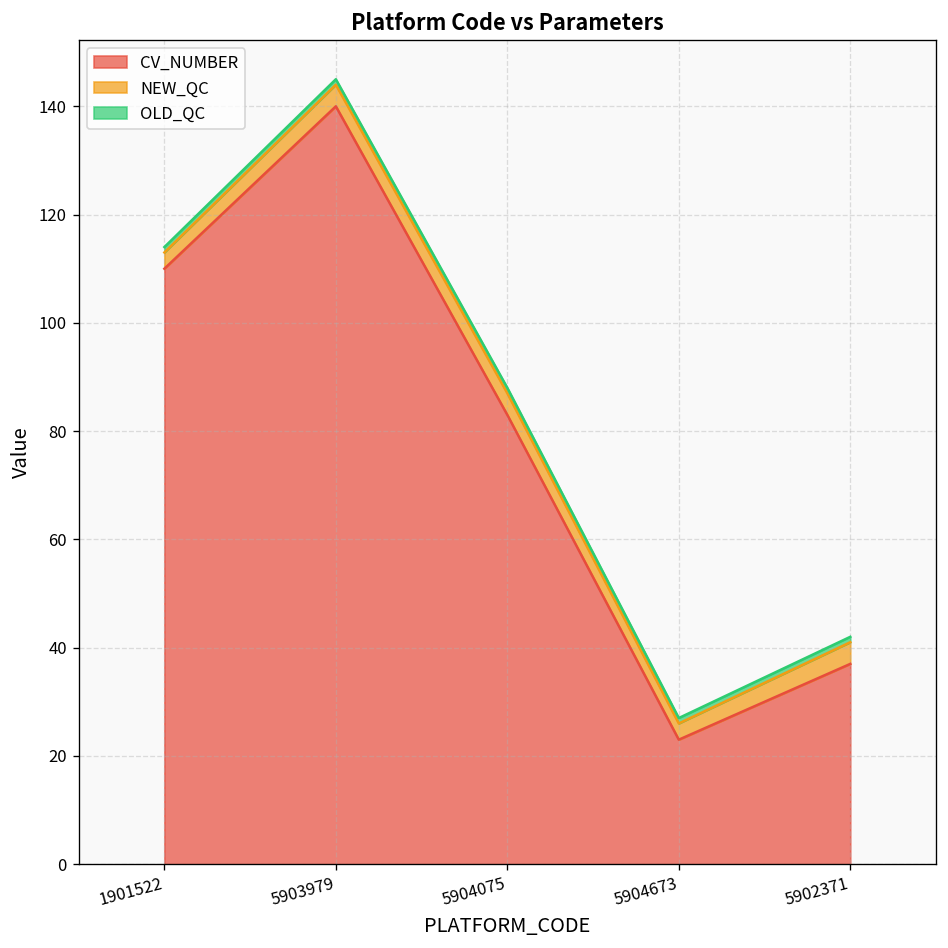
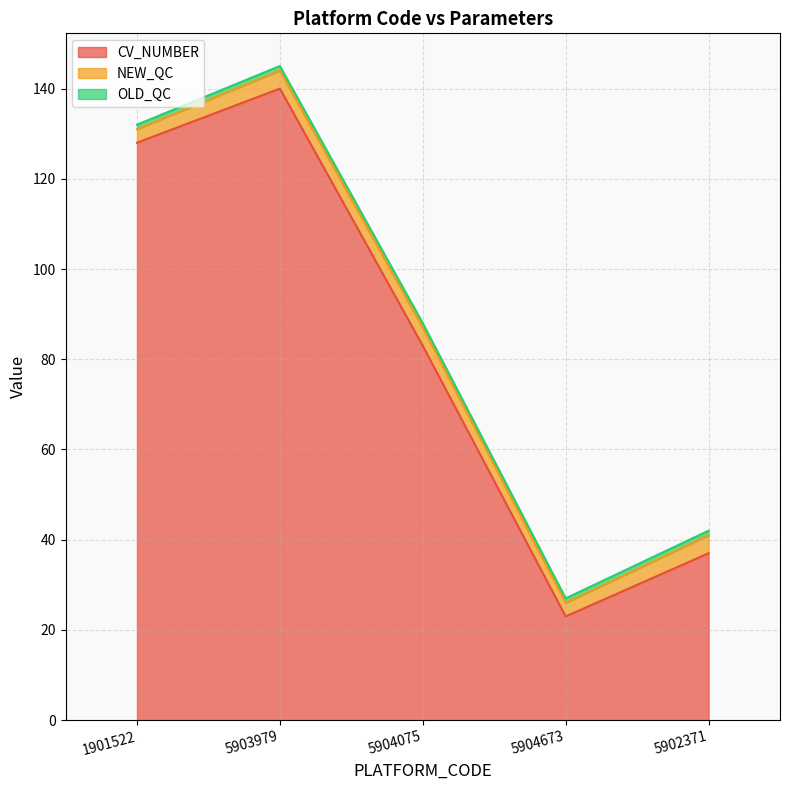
  {
    "CV_NUMBER": {
-     "1901522": 110,
+     "1901522": 128,
      "5903979": 140,
      "5904075": 83,
      "5904673": 23,
      "5902371": 37
    },
    "NEW_QC": {
      "1901522": 3,
      "5903979": 4,
      "5904075": 4,
      "5904673": 3,
      "5902371": 4
    },
    "OLD_QC": {
      "1901522": 1,
      "5903979": 1,
      "5904075": 1,
      "5904673": 1,
      "5902371": 1
    }
  }
